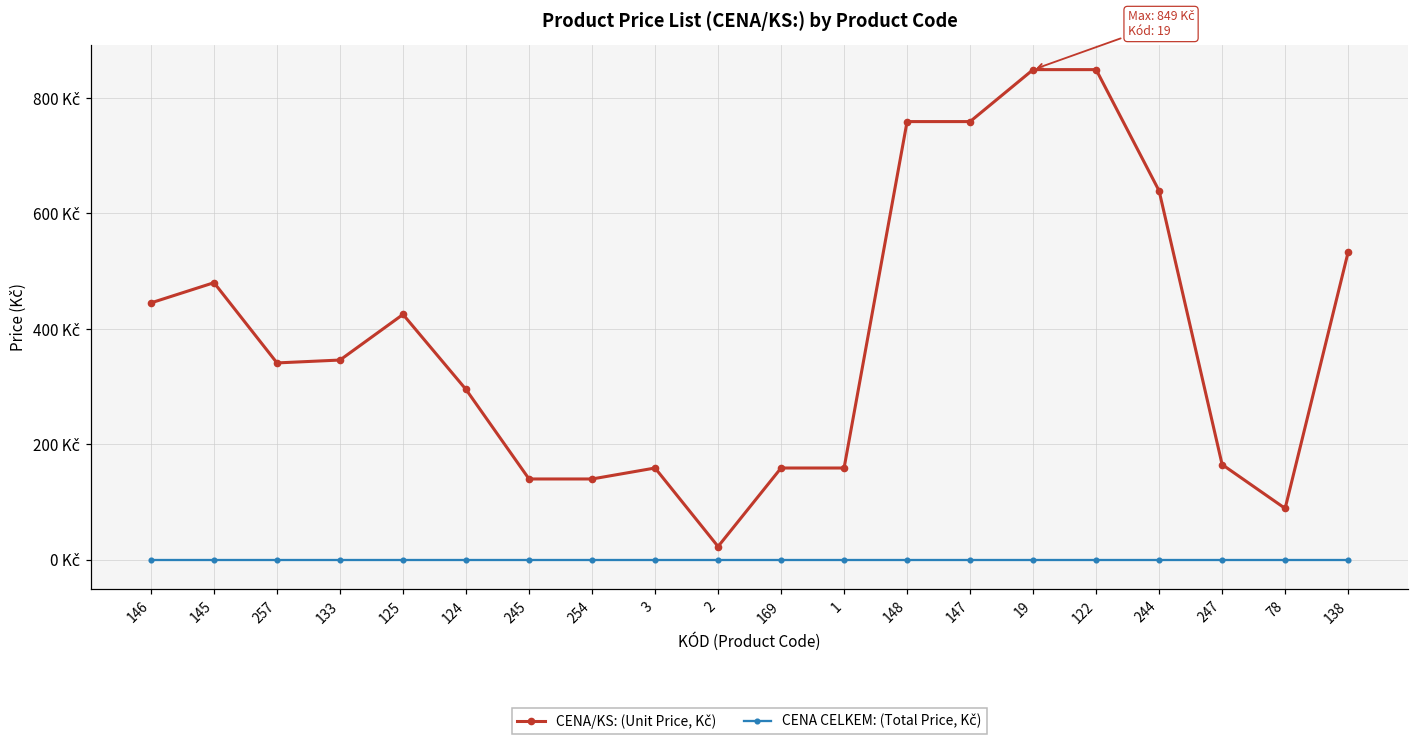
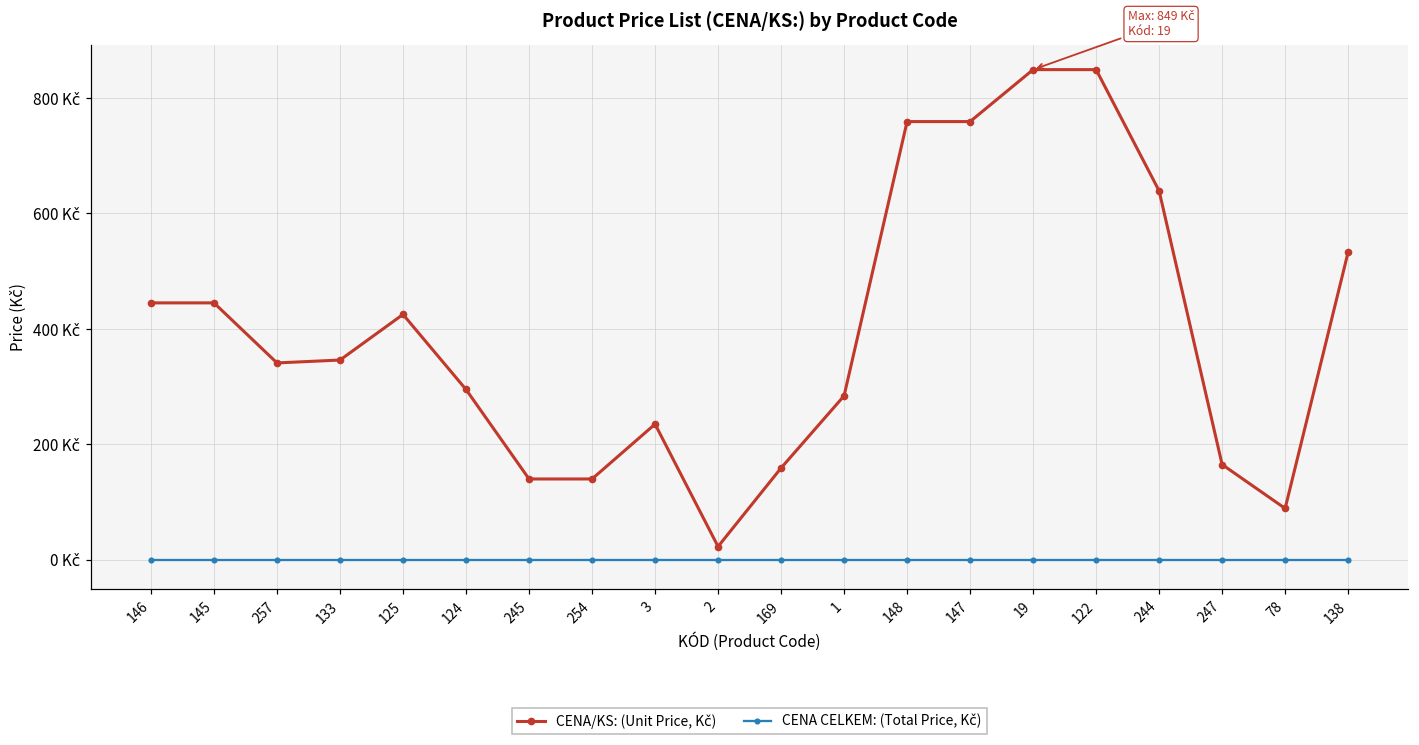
  {
    "CENA/KS: (Unit Price, Kč)": {
      "146": "450 Kč",
-     "145": "480 Kč",
+     "145": "450 Kč",
      "257": "340 Kč",
      "133": "350 Kč",
      "125": "430 Kč",
      "124": "300 Kč",
      "245": "140 Kč",
      "254": "140 Kč",
-     "3": "160 Kč",
+     "3": "240 Kč",
      "2": "20 Kč",
      "169": "160 Kč",
-     "1": "160 Kč",
+     "1": "280 Kč",
      "148": "760 Kč",
      "147": "760 Kč",
      "19": "850 Kč",
      "244": "640 Kč",
      "247": "170 Kč",
      "78": "90 Kč",
      "138": "530 Kč"
    },
    "CENA CELKEM: (Total Price, Kč)": {
      "146": "0 Kč",
      "145": "0 Kč",
      "257": "0 Kč",
      "133": "0 Kč",
      "125": "0 Kč",
      "124": "0 Kč",
      "245": "0 Kč",
      "254": "0 Kč",
      "3": "0 Kč",
      "2": "0 Kč",
      "169": "0 Kč",
      "1": "0 Kč",
      "148": "0 Kč",
      "147": "0 Kč",
      "19": "0 Kč",
      "122": "0 Kč",
      "244": "0 Kč",
      "247": "0 Kč",
      "78": "0 Kč",
      "138": "0 Kč"
    }
  }
